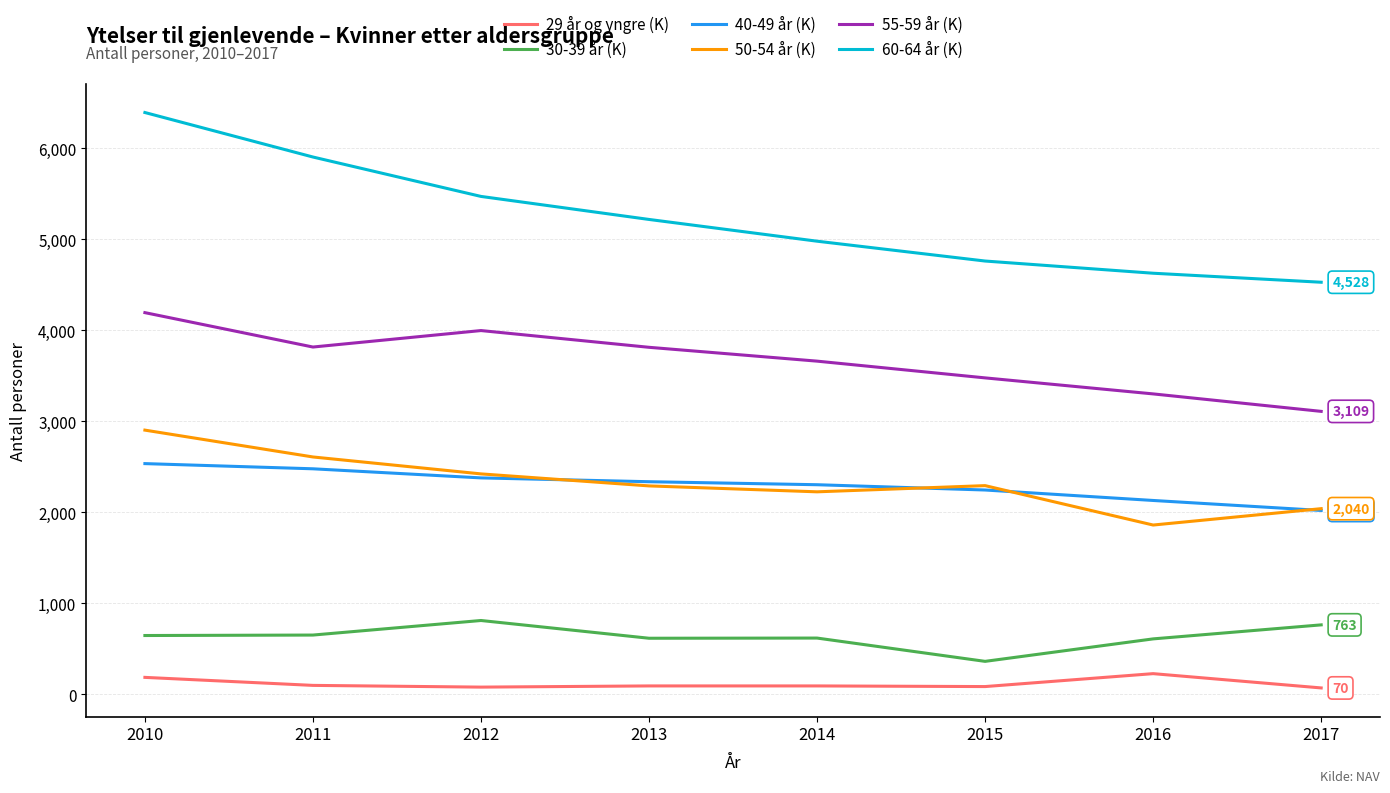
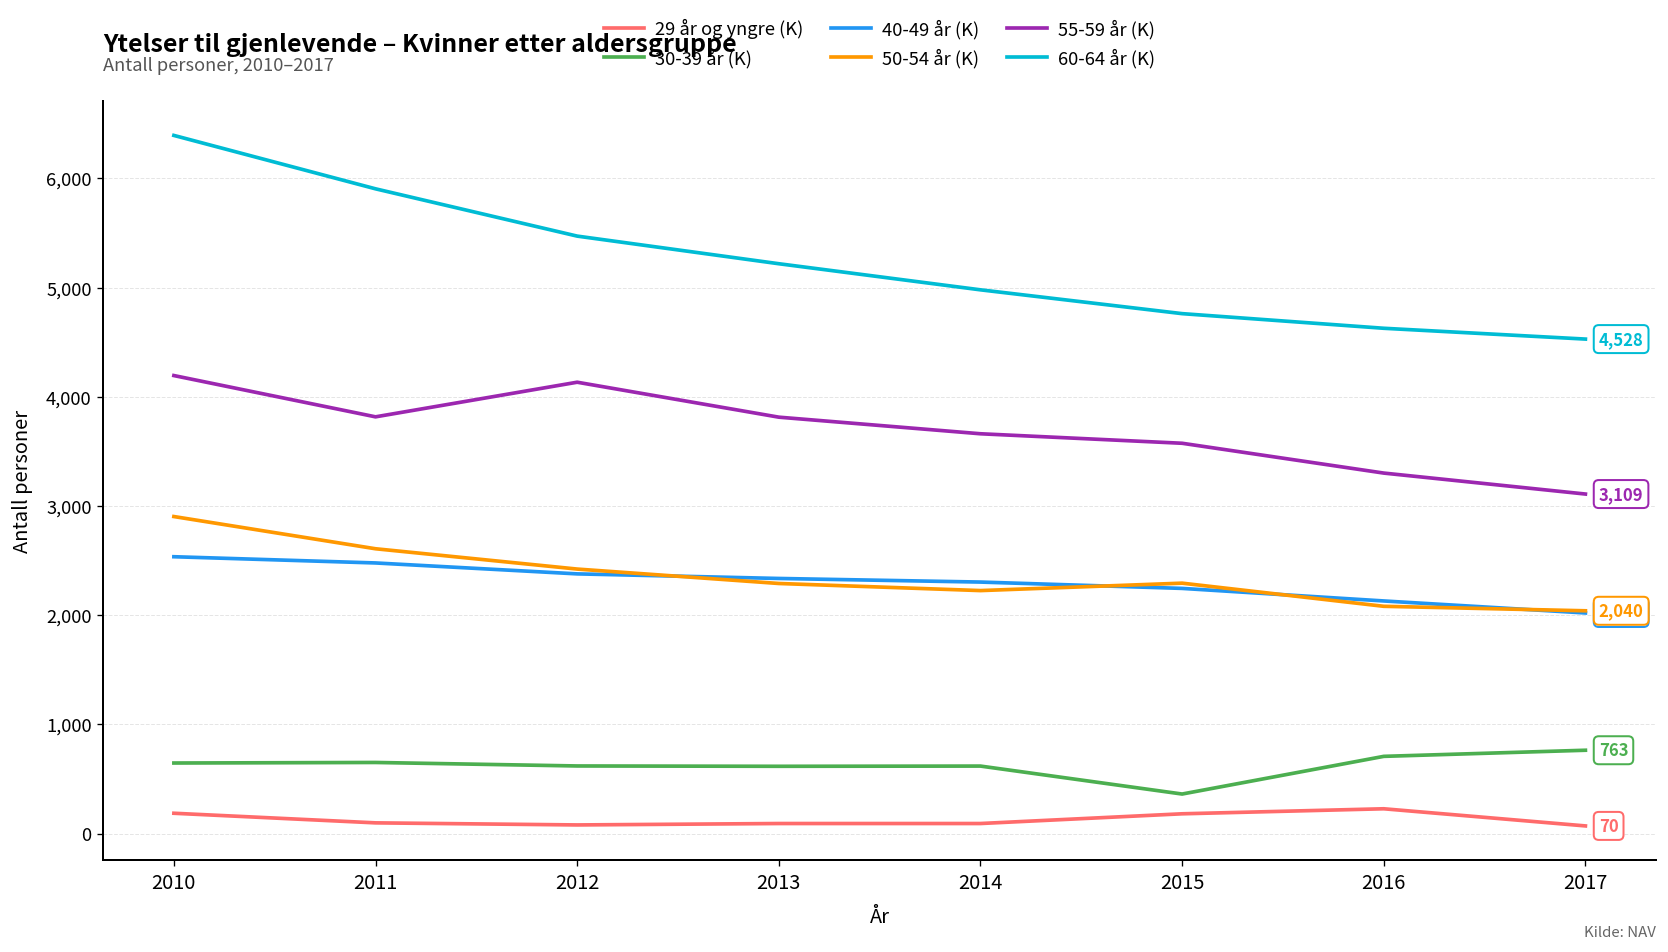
  {
    "29 år og yngre (K)": {
      "2010": "200",
      "2011": "100",
      "2012": "100",
      "2013": "100",
      "2014": "100",
-     "2015": "100",
+     "2015": "200",
      "2016": "200"
    },
    "30-39 år (K)": {
      "2010": "600",
      "2011": "700",
-     "2012": "800",
+     "2012": "600",
      "2013": "600",
      "2014": "600",
      "2015": "400",
-     "2016": "600"
+     "2016": "700"
    },
    "50-54 år (K)": {
      "2010": "2,900",
      "2011": "2,600",
      "2012": "2,400",
      "2013": "2,300",
      "2014": "2,200",
      "2015": "2,300",
-     "2016": "1,900"
+     "2016": "2,100"
    },
    "55-59 år (K)": {
      "2010": "4,200",
      "2011": "3,800",
-     "2012": "4,000",
+     "2012": "4,100",
      "2013": "3,800",
      "2014": "3,700",
-     "2015": "3,500",
+     "2015": "3,600",
      "2016": "3,300"
    }
  }
